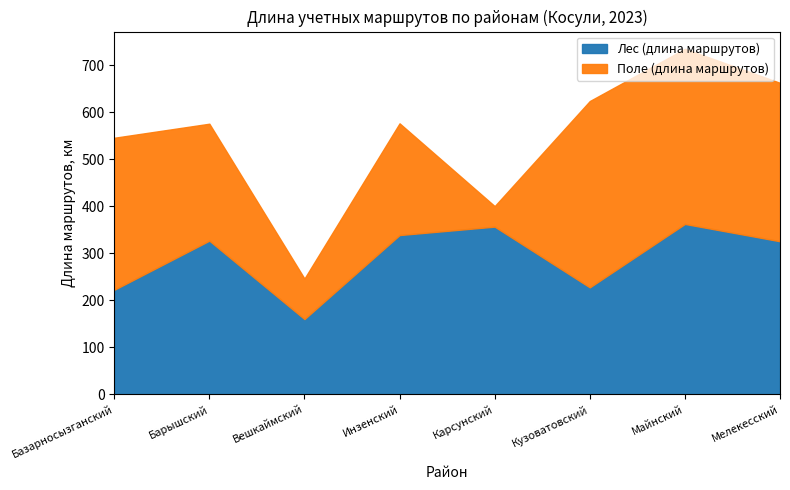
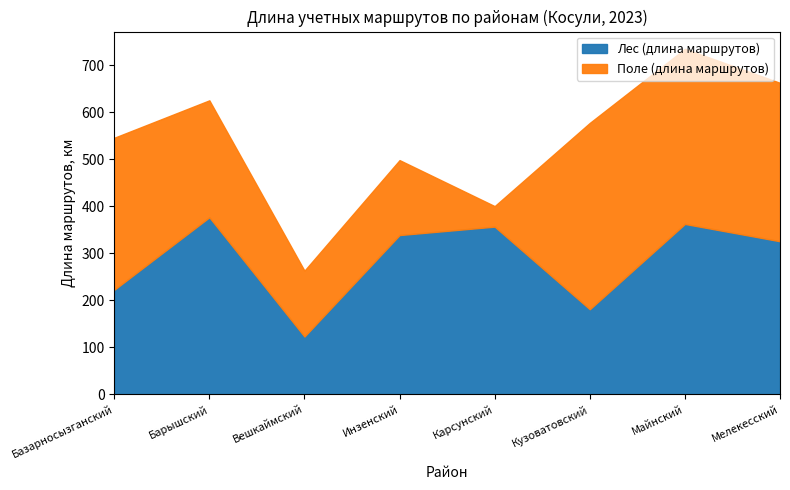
  {
    "Лес (длина маршрутов)": {
      "Базарносызганский": 220,
-     "Барышский": 330,
-     "Вешкаймский": 160,
+     "Барышский": 380,
+     "Вешкаймский": 120,
      "Инзенский": 340,
      "Карсунский": 360,
-     "Кузоватовский": 230,
+     "Кузоватовский": 180,
      "Майнский": 360,
      "Мелекесский": 330
    },
    "Поле (длина маршрутов)": {
      "Базарносызганский": 320,
      "Барышский": 250,
-     "Вешкаймский": 90,
-     "Инзенский": 240,
+     "Вешкаймский": 140,
+     "Инзенский": 160,
      "Карсунский": 40,
      "Кузоватовский": 400,
      "Мелекесский": 340
    }
  }
